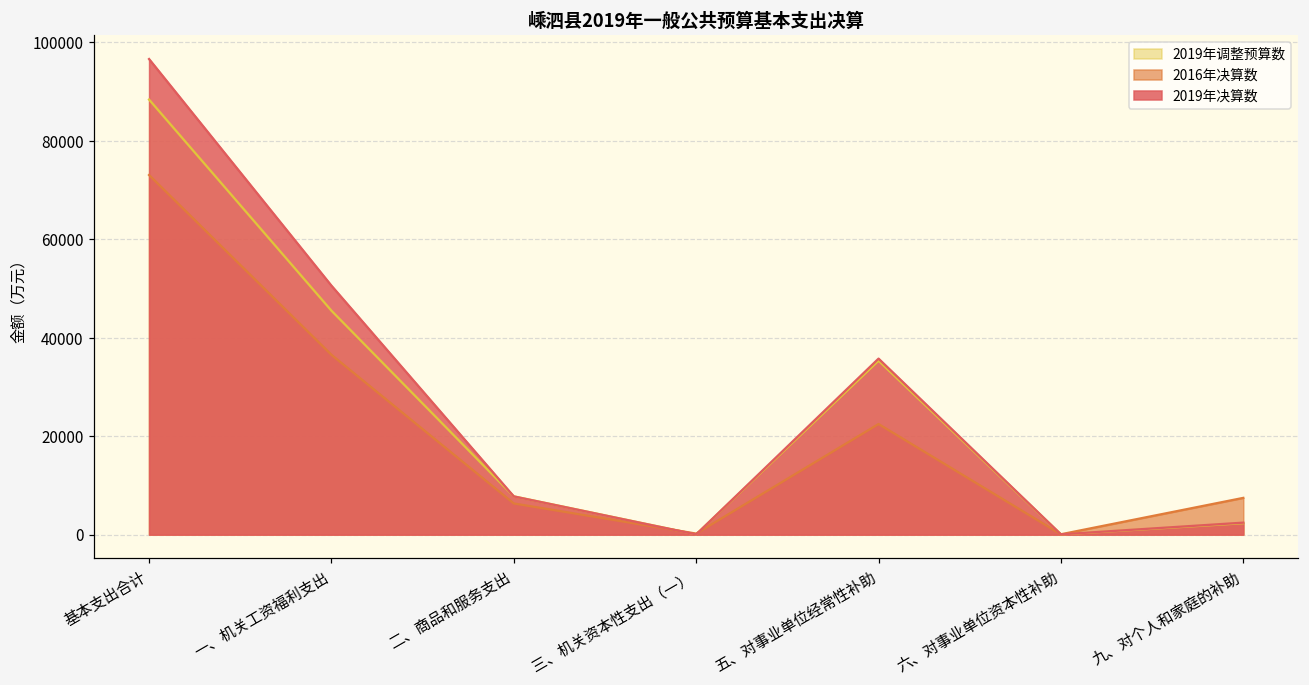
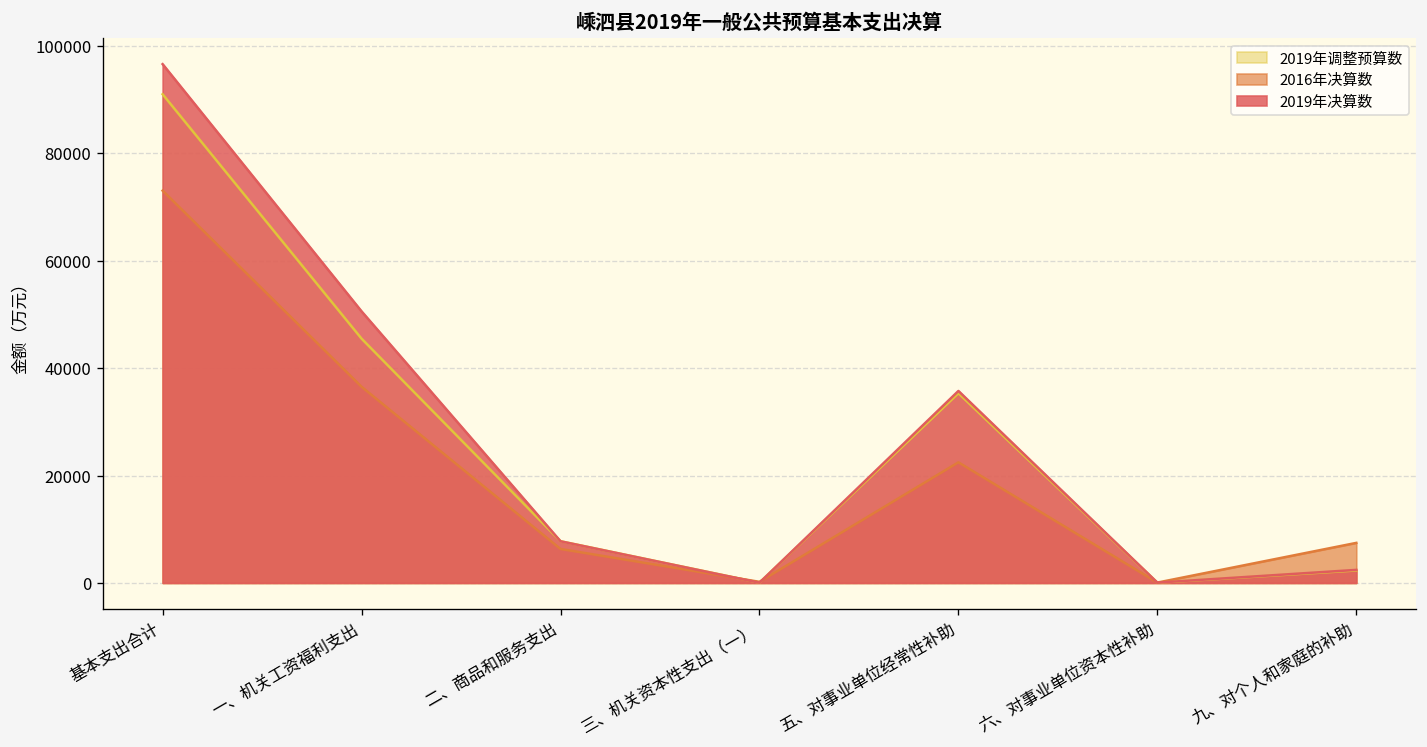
  {
    "2019年调整预算数": {
-     "基本支出合计": 88000,
+     "基本支出合计": 91000,
      "一、机关工资福利支出": 45000
    }
  }
